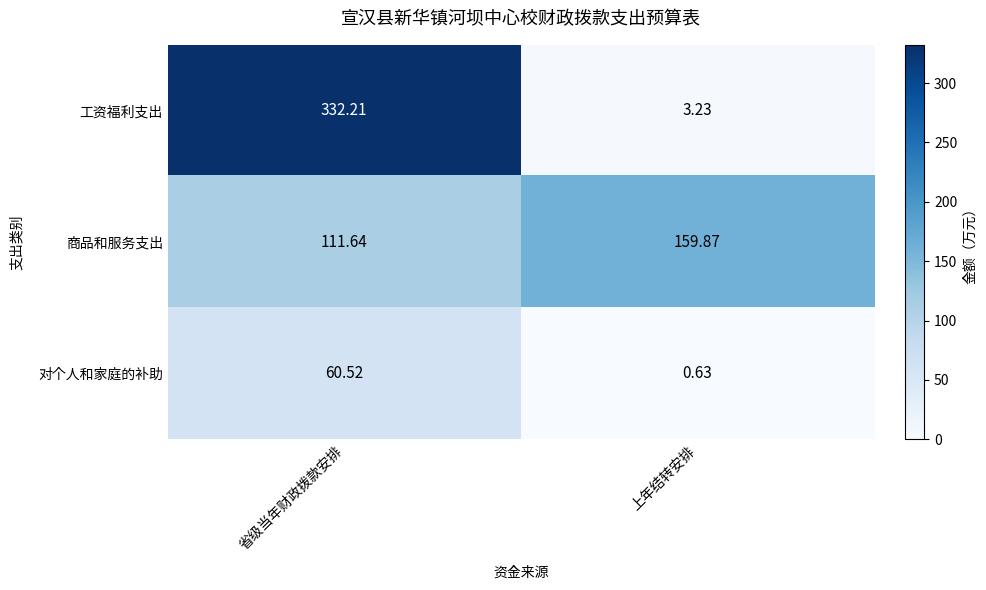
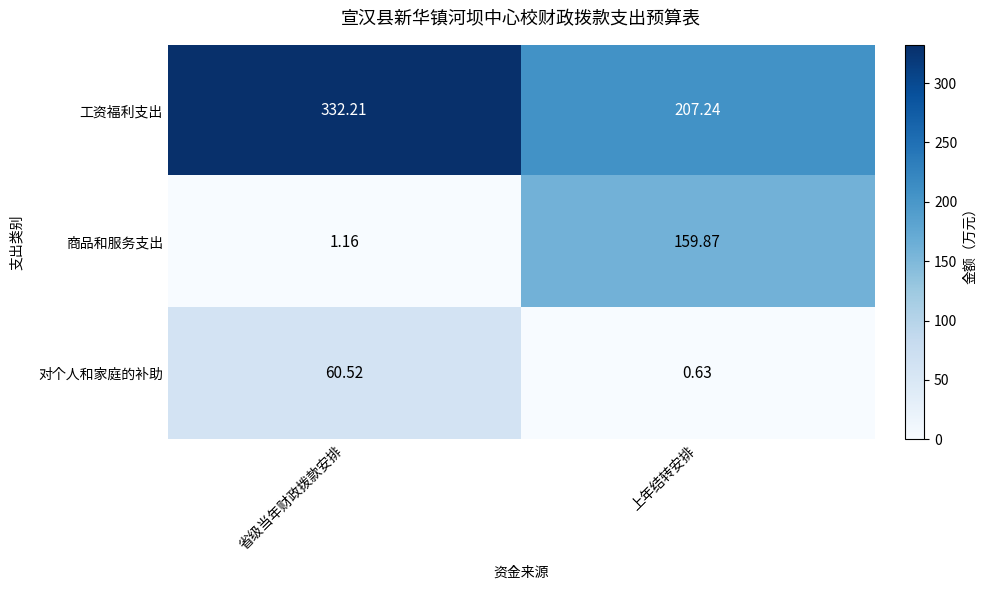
  {
    "工资福利支出": {
      "省级当年财政拨款安排": 332.21,
-     "上年结转安排": 3.23
+     "上年结转安排": 207.24
    },
    "商品和服务支出": {
-     "省级当年财政拨款安排": 111.64,
+     "省级当年财政拨款安排": 1.16,
      "上年结转安排": 159.87
    },
    "对个人和家庭的补助": {
      "省级当年财政拨款安排": 60.52,
      "上年结转安排": 0.63
    }
  }
